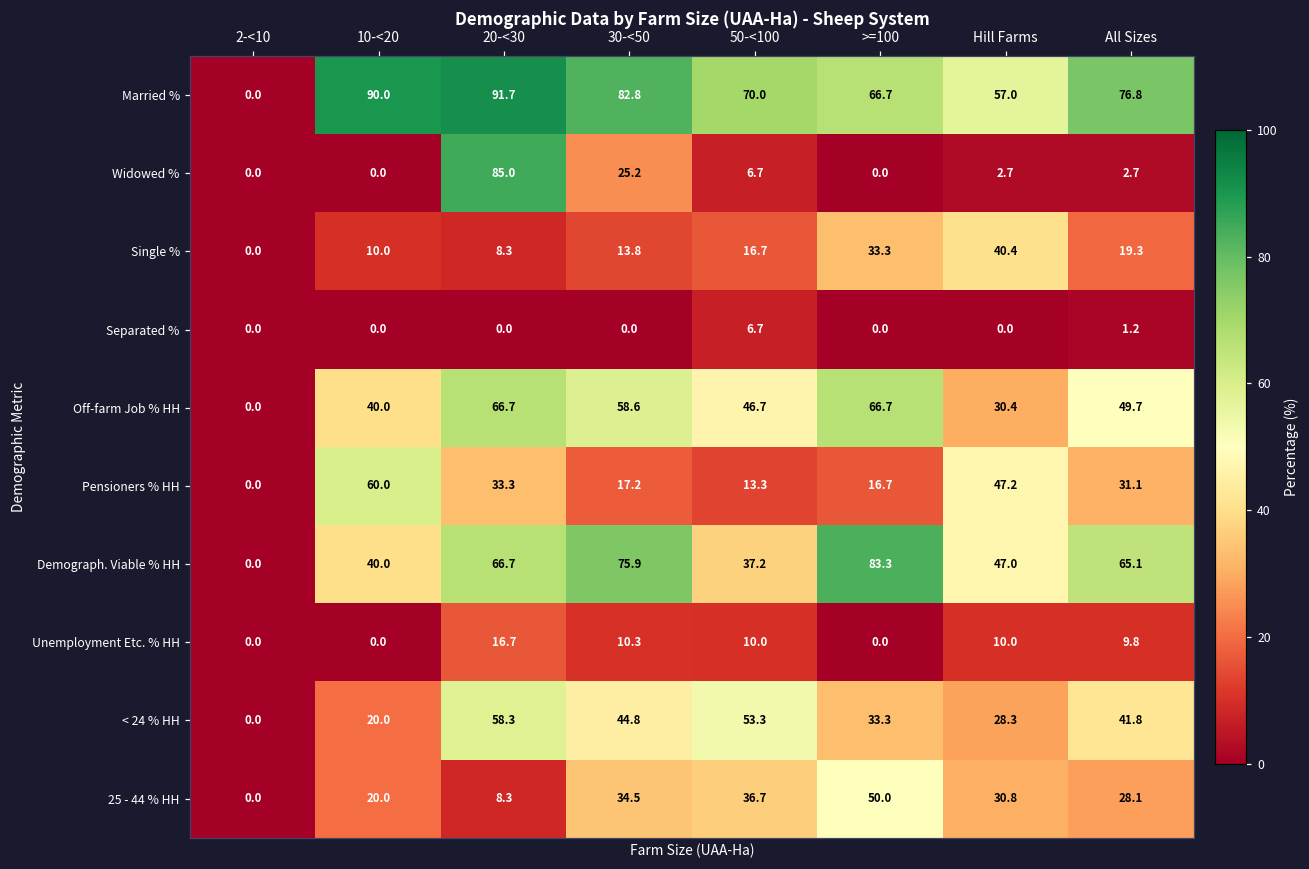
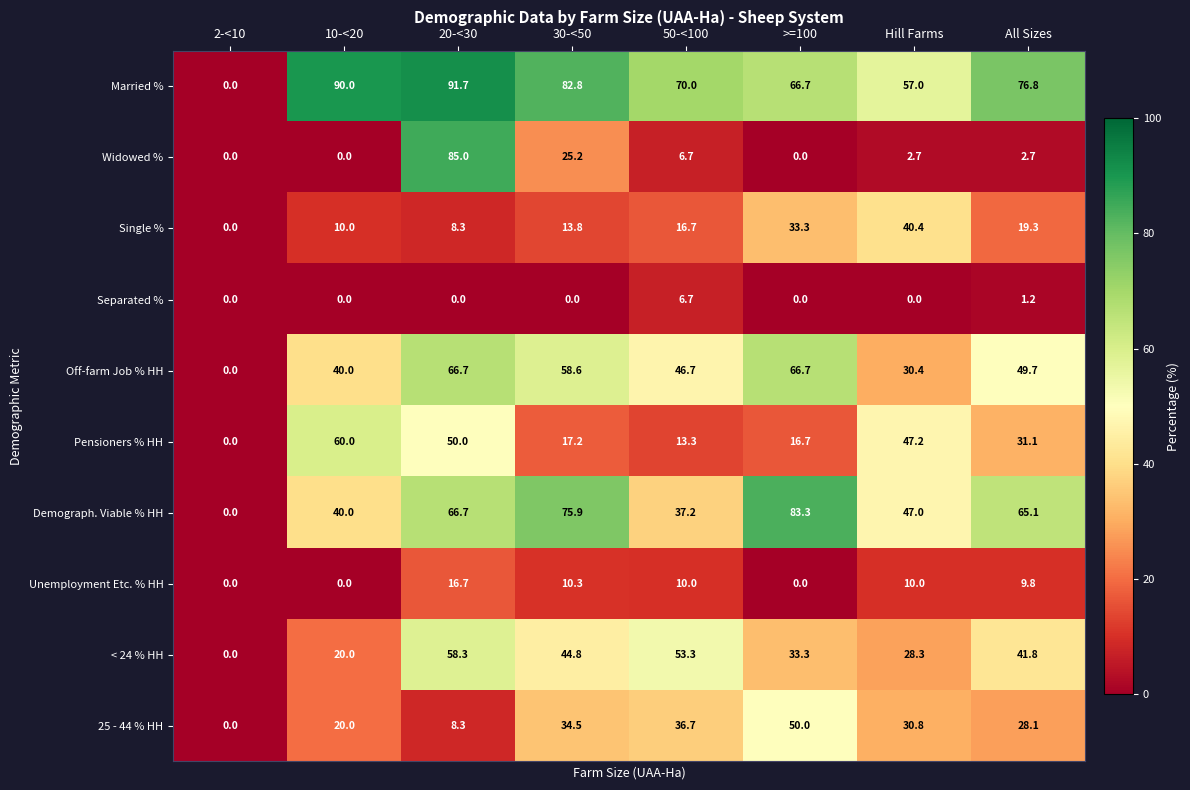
  {
    "Married %": {
      "2-<10": 0.0,
      "10-<20": 90.0,
      "20-<30": 91.7,
      "30-<50": 82.8,
      "50-<100": 70.0,
      ">=100": 66.7,
      "Hill Farms": 57.0,
      "All Sizes": 76.8
    },
    "Widowed %": {
      "2-<10": 0.0,
      "10-<20": 0.0,
      "20-<30": 85.0,
      "30-<50": 25.2,
      "50-<100": 6.7,
      ">=100": 0.0,
      "Hill Farms": 2.7,
      "All Sizes": 2.7
    },
    "Single %": {
      "2-<10": 0.0,
      "10-<20": 10.0,
      "20-<30": 8.3,
      "30-<50": 13.8,
      "50-<100": 16.7,
      ">=100": 33.3,
      "Hill Farms": 40.4,
      "All Sizes": 19.3
    },
    "Separated %": {
      "2-<10": 0.0,
      "10-<20": 0.0,
      "20-<30": 0.0,
      "30-<50": 0.0,
      "50-<100": 6.7,
      ">=100": 0.0,
      "Hill Farms": 0.0,
      "All Sizes": 1.2
    },
    "Off-farm Job % HH": {
      "2-<10": 0.0,
      "10-<20": 40.0,
      "20-<30": 66.7,
      "30-<50": 58.6,
      "50-<100": 46.7,
      ">=100": 66.7,
      "Hill Farms": 30.4,
      "All Sizes": 49.7
    },
    "Pensioners % HH": {
      "2-<10": 0.0,
      "10-<20": 60.0,
-     "20-<30": 33.3,
+     "20-<30": 50.0,
      "30-<50": 17.2,
      "50-<100": 13.3,
      ">=100": 16.7,
      "Hill Farms": 47.2,
      "All Sizes": 31.1
    },
    "Demograph. Viable % HH": {
      "2-<10": 0.0,
      "10-<20": 40.0,
      "20-<30": 66.7,
      "30-<50": 75.9,
      "50-<100": 37.2,
      ">=100": 83.3,
      "Hill Farms": 47.0,
      "All Sizes": 65.1
    },
    "Unemployment Etc. % HH": {
      "2-<10": 0.0,
      "10-<20": 0.0,
      "20-<30": 16.7,
      "30-<50": 10.3,
      "50-<100": 10.0,
      ">=100": 0.0,
      "Hill Farms": 10.0,
      "All Sizes": 9.8
    },
    "< 24 % HH": {
      "2-<10": 0.0,
      "10-<20": 20.0,
      "20-<30": 58.3,
      "30-<50": 44.8,
      "50-<100": 53.3,
      ">=100": 33.3,
      "Hill Farms": 28.3,
      "All Sizes": 41.8
    },
    "25 - 44 % HH": {
      "2-<10": 0.0,
      "10-<20": 20.0,
      "20-<30": 8.3,
      "30-<50": 34.5,
      "50-<100": 36.7,
      ">=100": 50.0,
      "Hill Farms": 30.8,
      "All Sizes": 28.1
    }
  }
